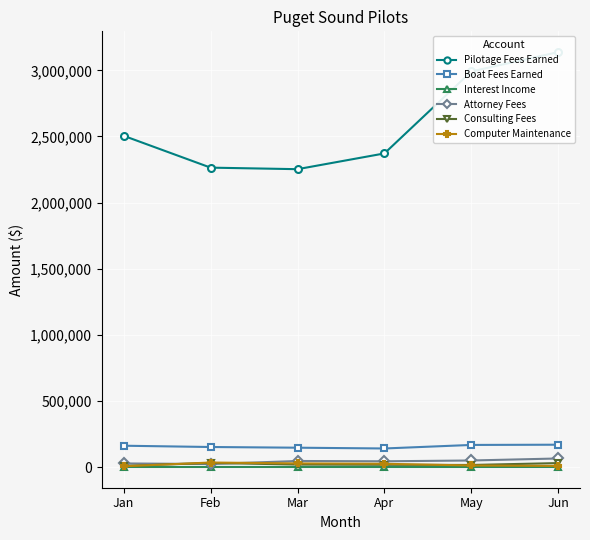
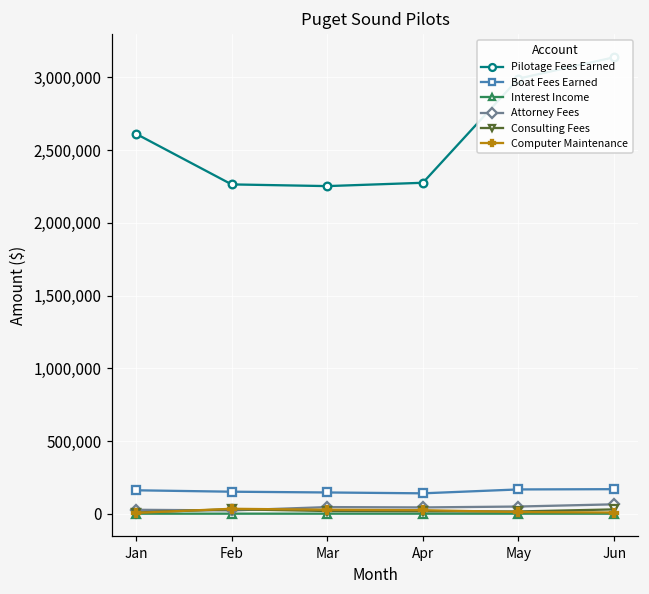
  {
    "Pilotage Fees Earned": {
-     "Jan": "2,510,000",
+     "Jan": "2,610,000",
      "Feb": "2,260,000",
      "Mar": "2,250,000",
-     "Apr": "2,370,000"
+     "Apr": "2,280,000"
    },
    "Interest Income": {
      "Feb": "0"
    },
    "Consulting Fees": {
      "Jun": "30,000"
    }
  }
